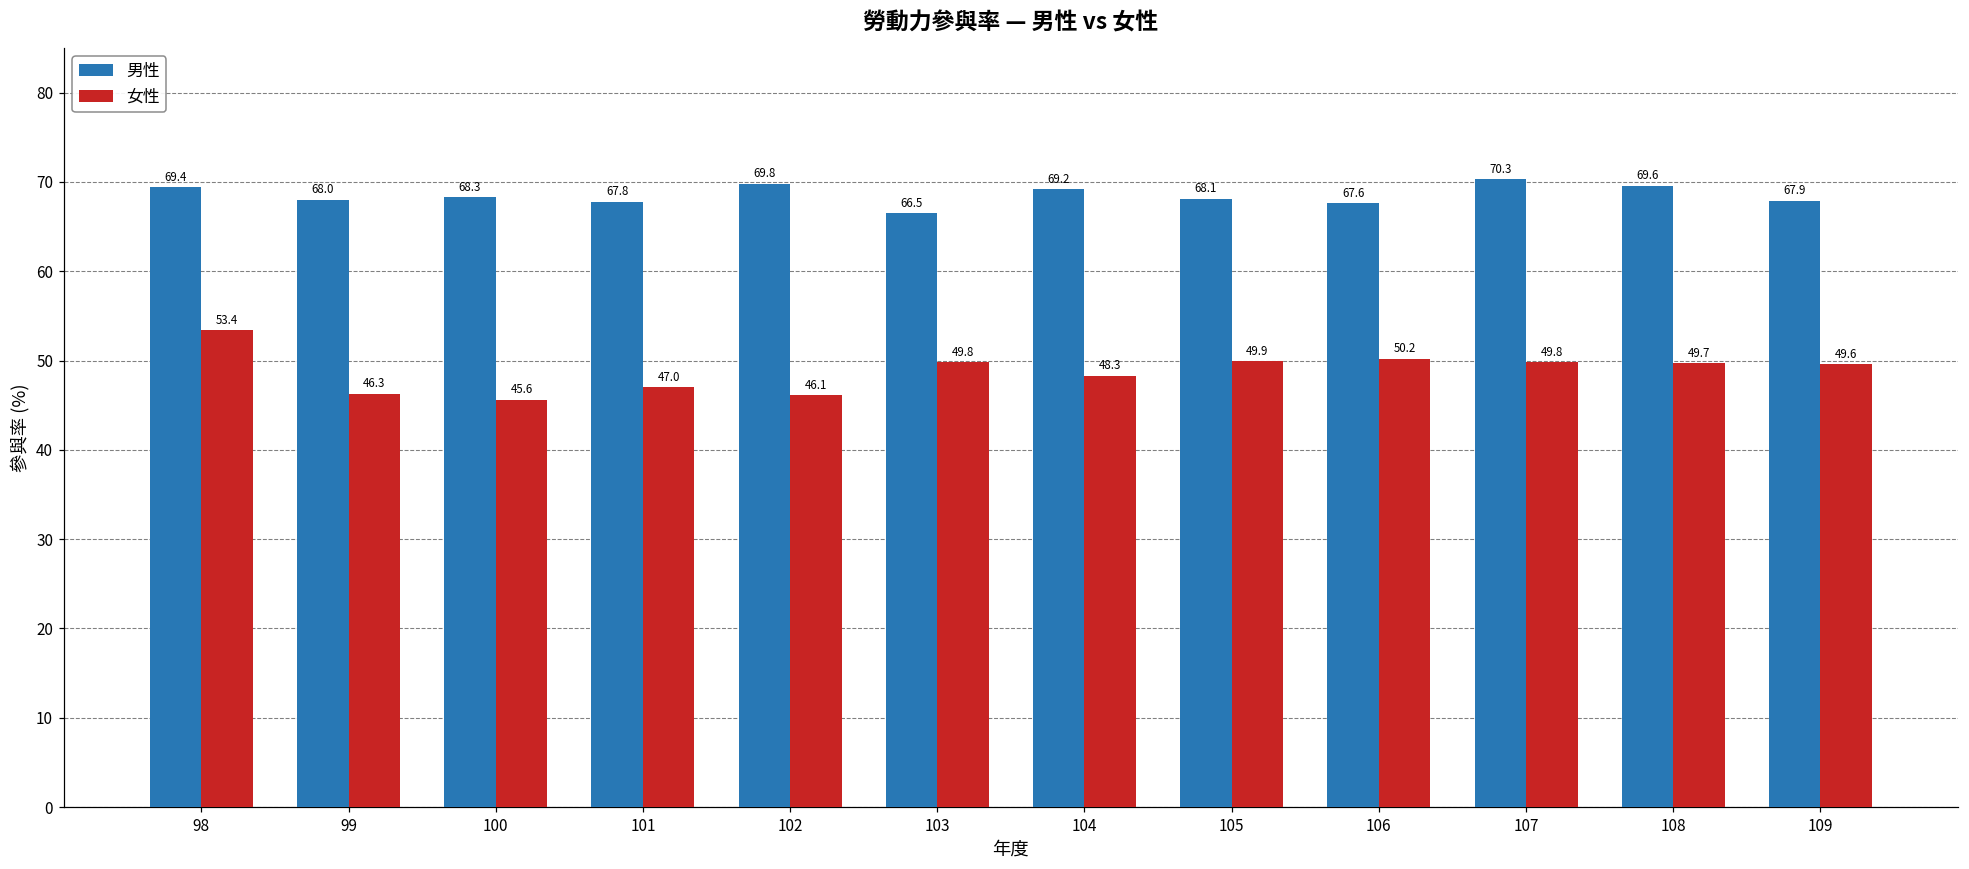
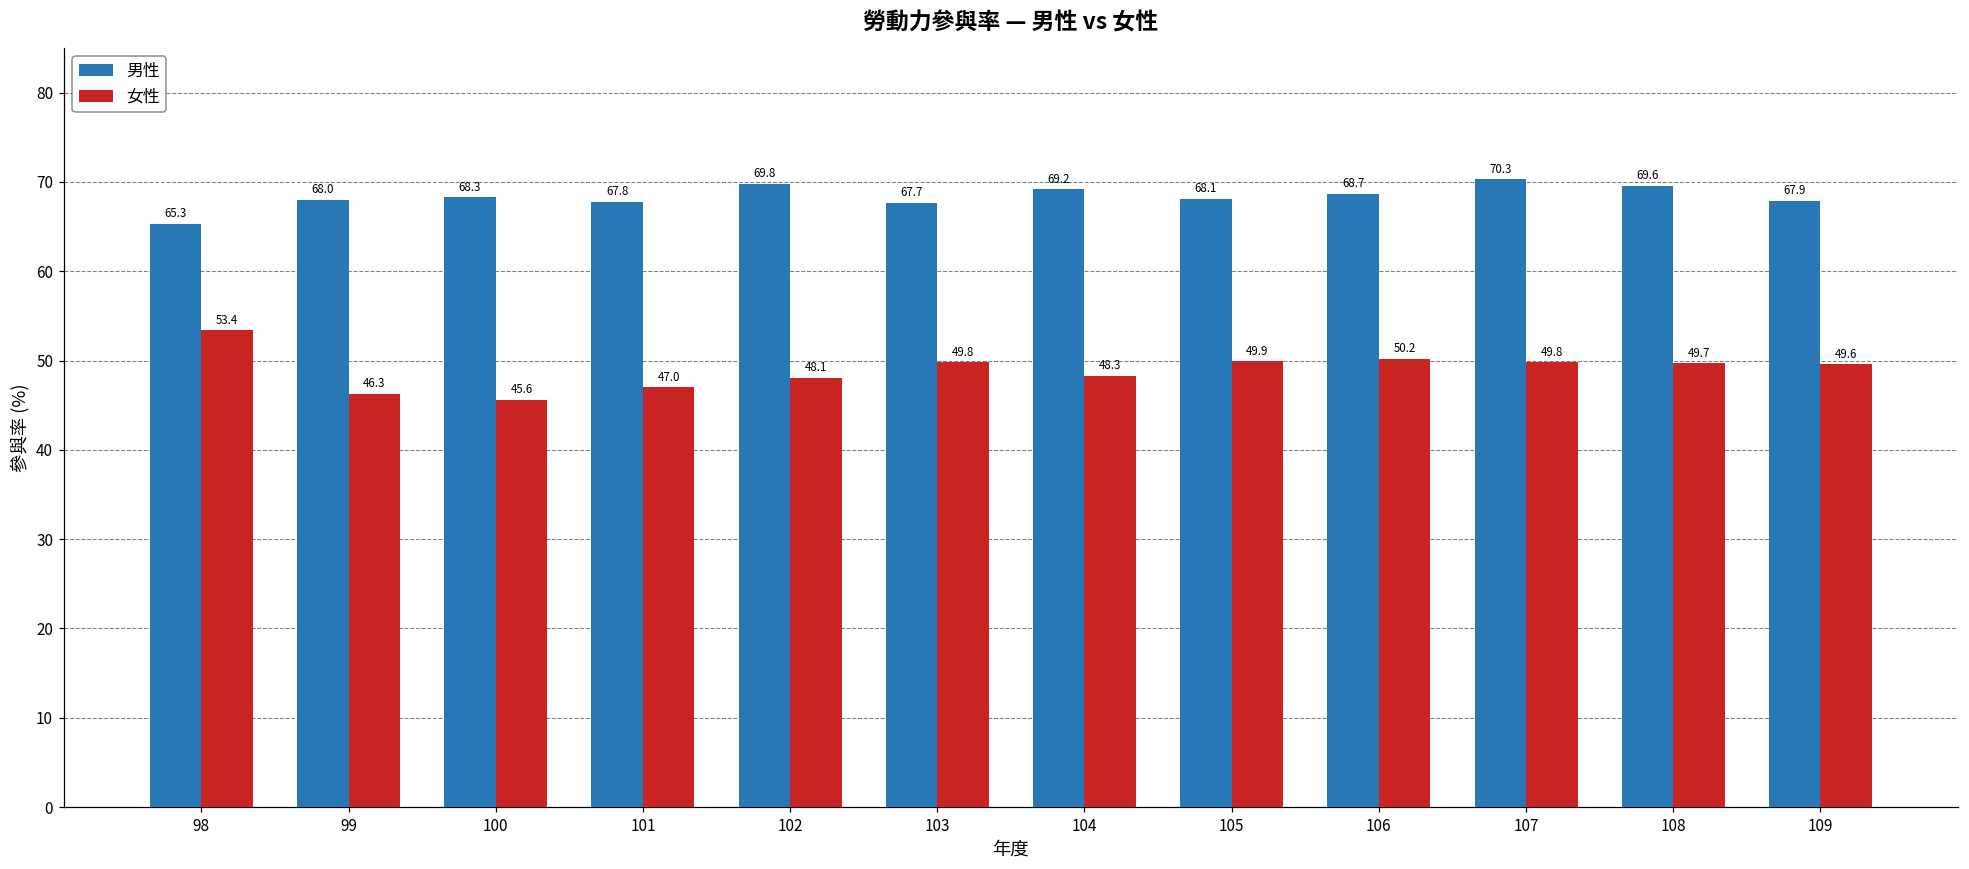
  {
    "男性": {
-     "98": 69.4,
+     "98": 65.3,
      "99": 68.0,
      "100": 68.3,
      "101": 67.8,
      "102": 69.8,
-     "103": 66.5,
+     "103": 67.7,
      "104": 69.2,
      "105": 68.1,
-     "106": 67.6,
+     "106": 68.7,
      "107": 70.3,
      "108": 69.6,
      "109": 67.9
    },
    "女性": {
      "98": 53.4,
      "99": 46.3,
      "100": 45.6,
      "101": 47.0,
-     "102": 46.1,
+     "102": 48.1,
      "103": 49.8,
      "104": 48.3,
      "105": 49.9,
      "106": 50.2,
      "107": 49.8,
      "108": 49.7,
      "109": 49.6
    }
  }
